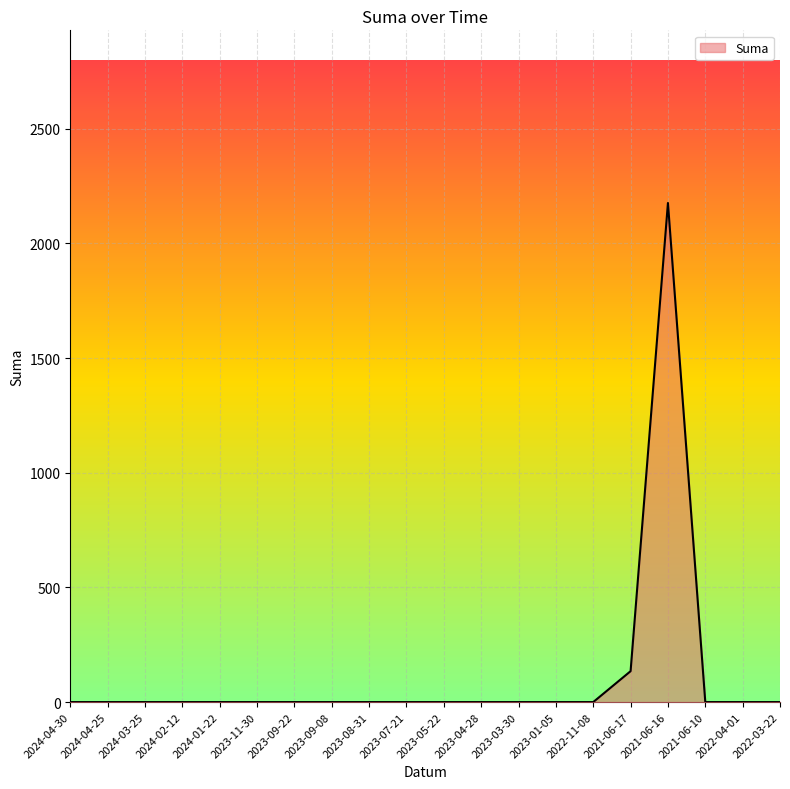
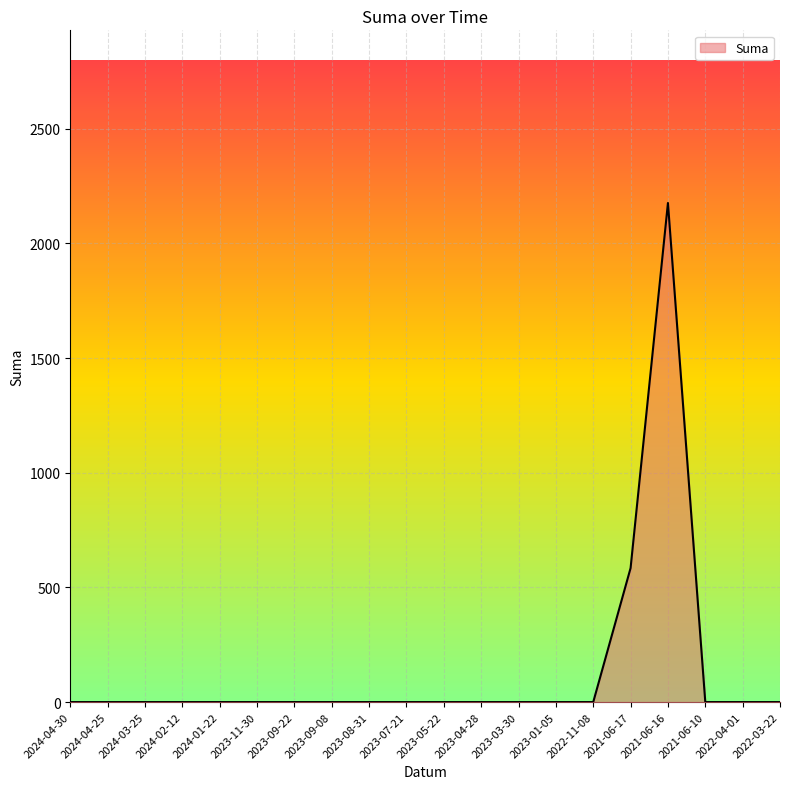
  {
    "2024-04-30": 0,
    "2024-04-25": 0,
    "2024-03-25": 0,
    "2024-02-12": 0,
    "2024-01-22": 0,
    "2023-11-30": 0,
    "2023-09-22": 0,
    "2023-09-08": 0,
    "2023-08-31": 0,
    "2023-07-21": 0,
    "2023-05-22": 0,
    "2023-04-28": 0,
    "2023-03-30": 0,
    "2023-01-05": 0,
    "2022-11-08": 0,
-   "2021-06-17": 130,
+   "2021-06-17": 580,
    "2021-06-16": 2180,
    "2021-06-10": 0,
    "2022-04-01": 0,
    "2022-03-22": 0
  }
